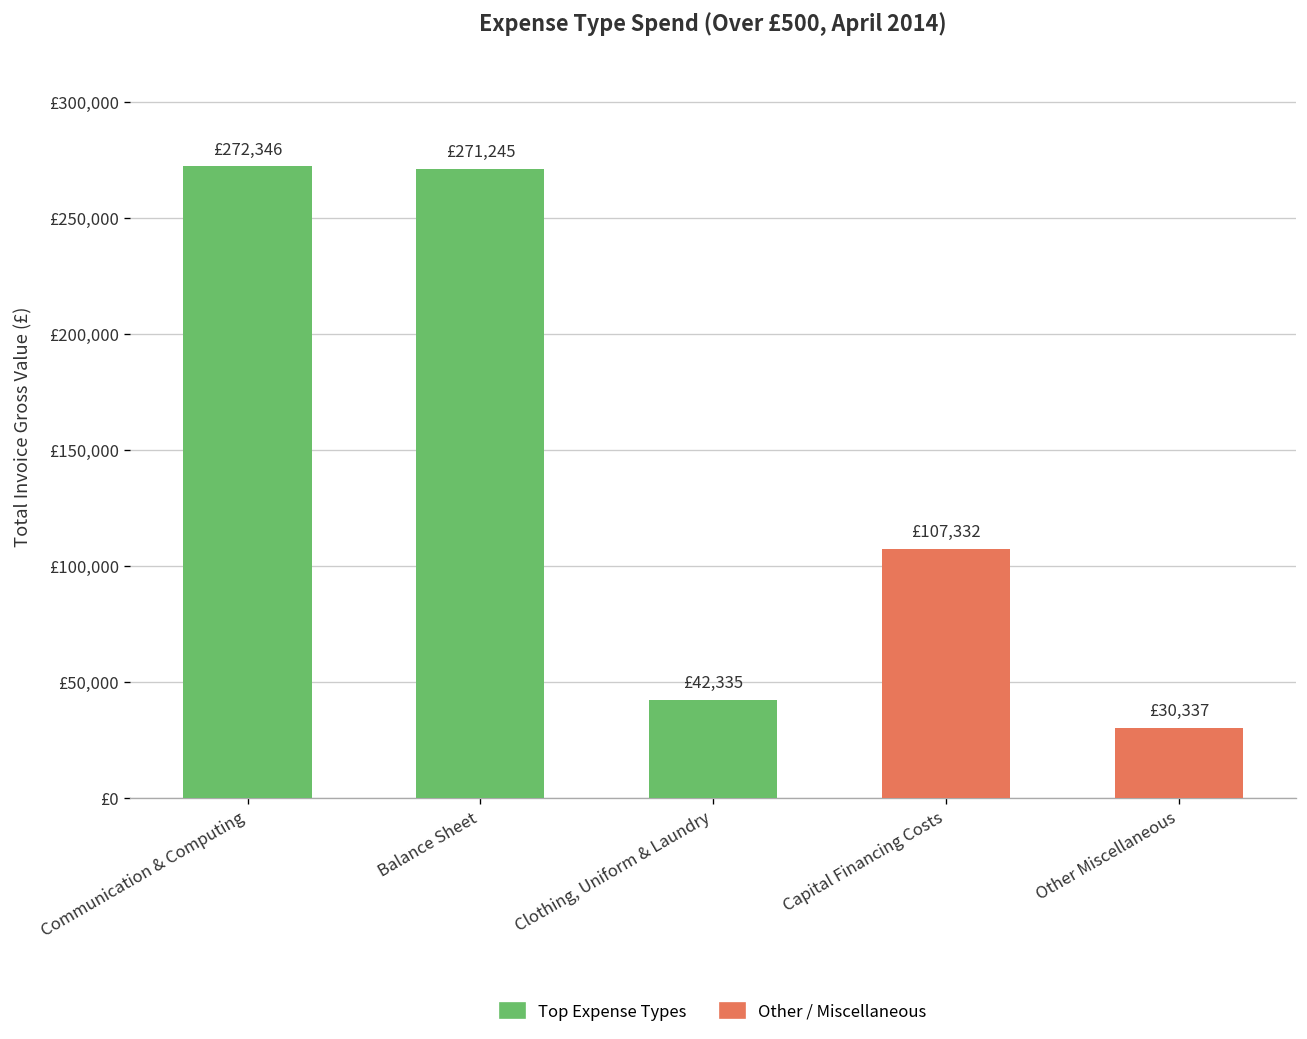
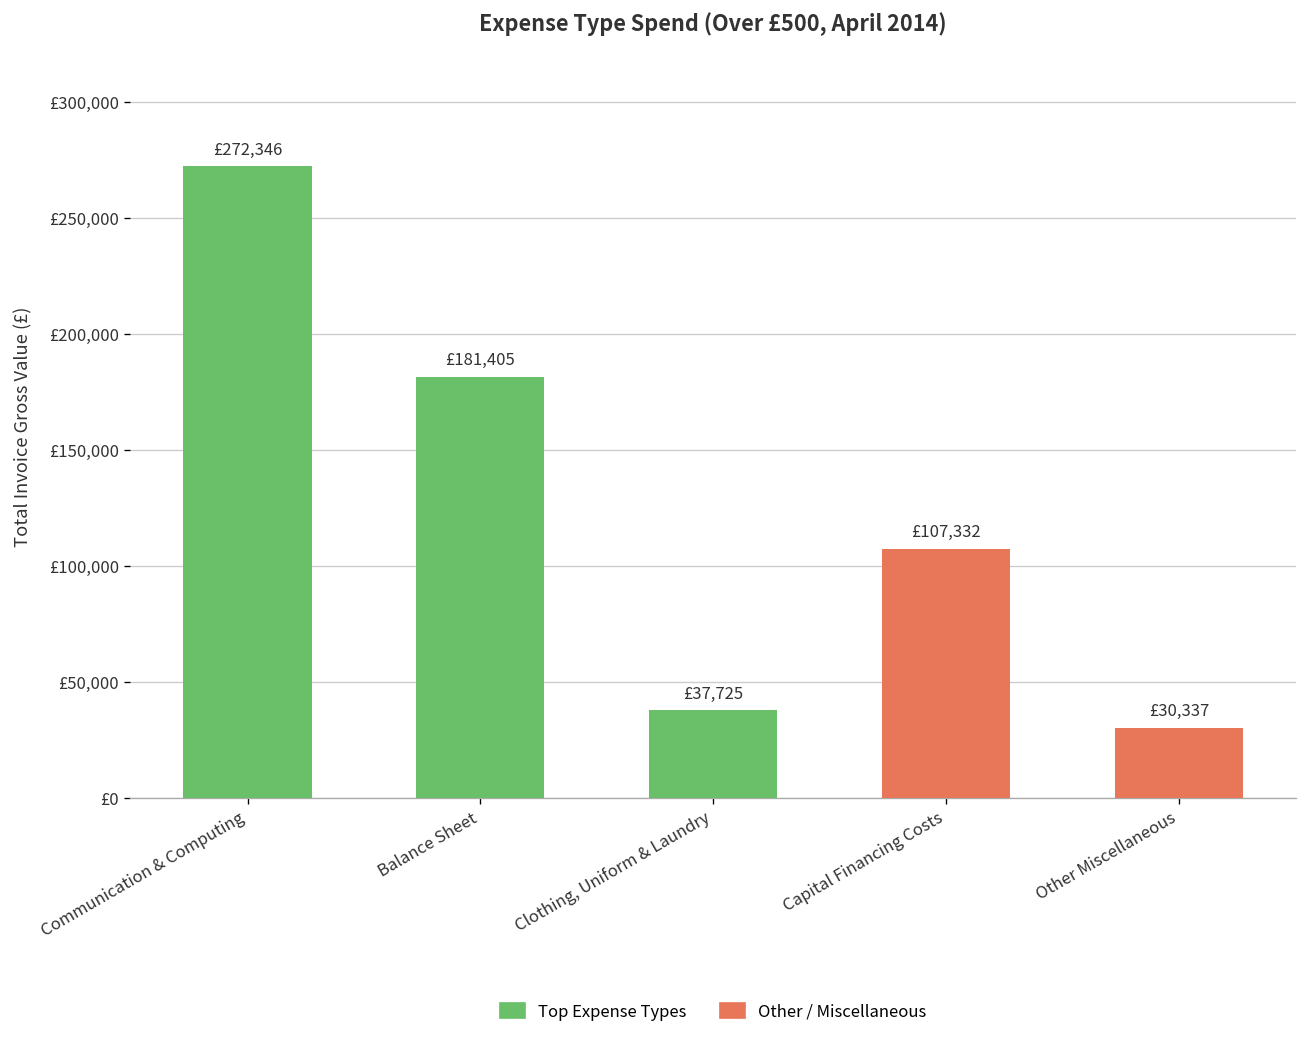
  {
    "Communication & Computing": "£272,346",
-   "Balance Sheet": "£271,245",
-   "Clothing, Uniform & Laundry": "£42,335",
+   "Balance Sheet": "£181,405",
+   "Clothing, Uniform & Laundry": "£37,725",
    "Capital Financing Costs": "£107,332",
    "Other Miscellaneous": "£30,337"
  }
